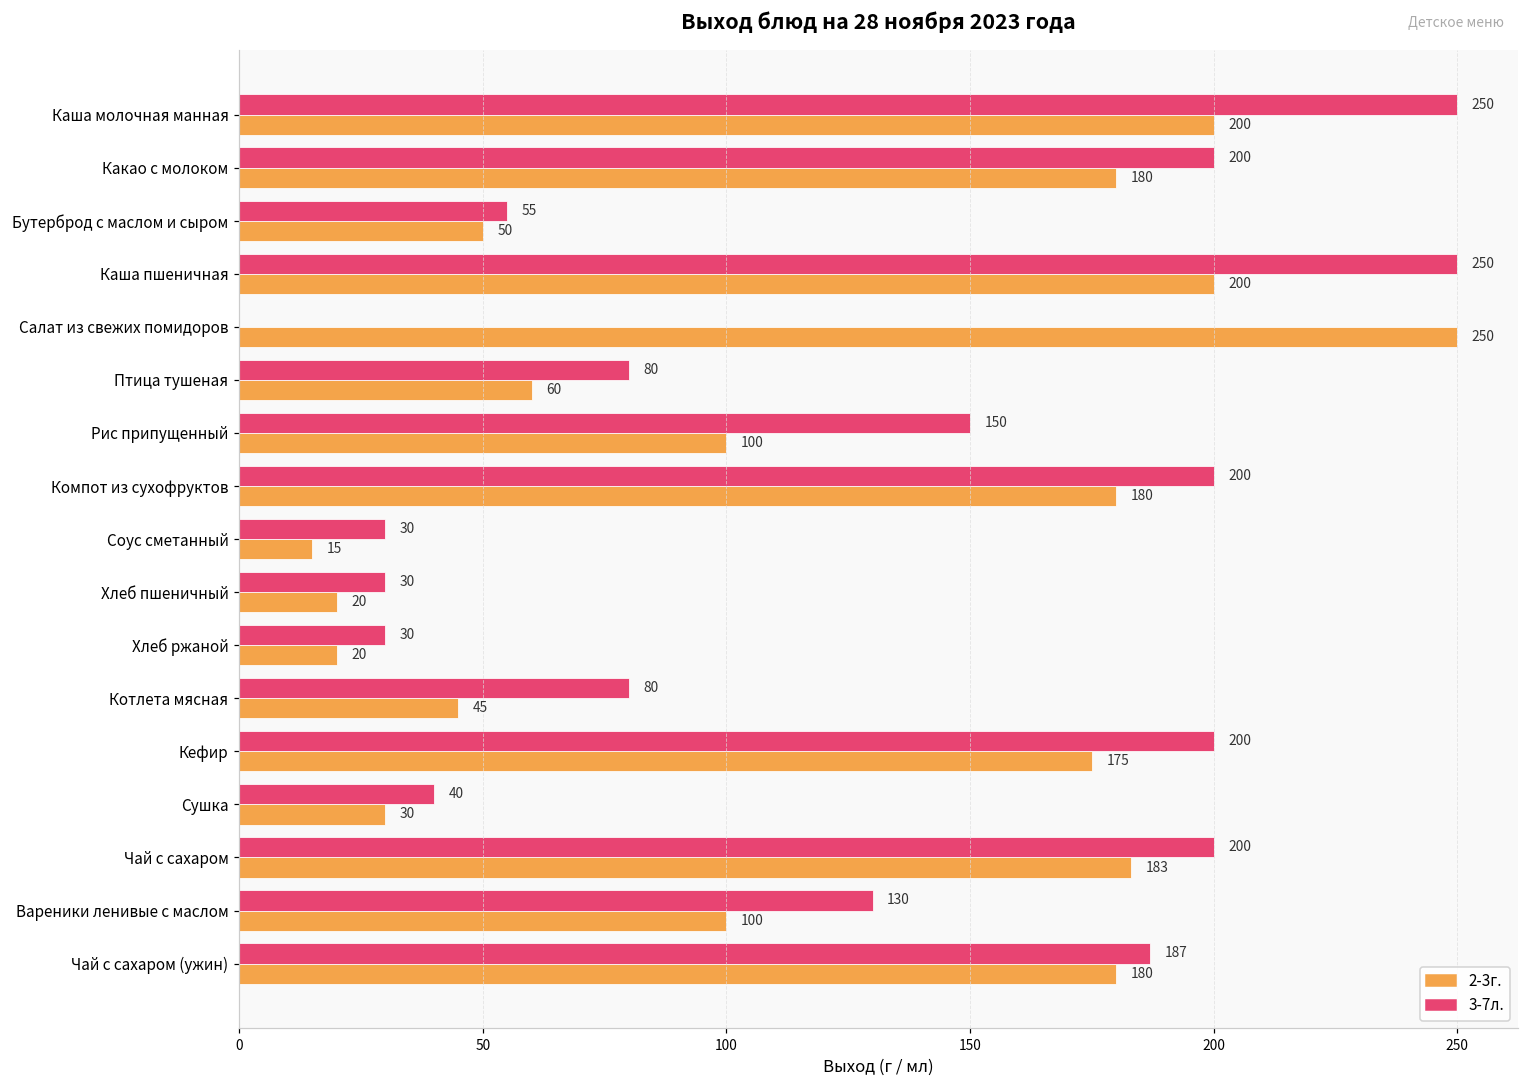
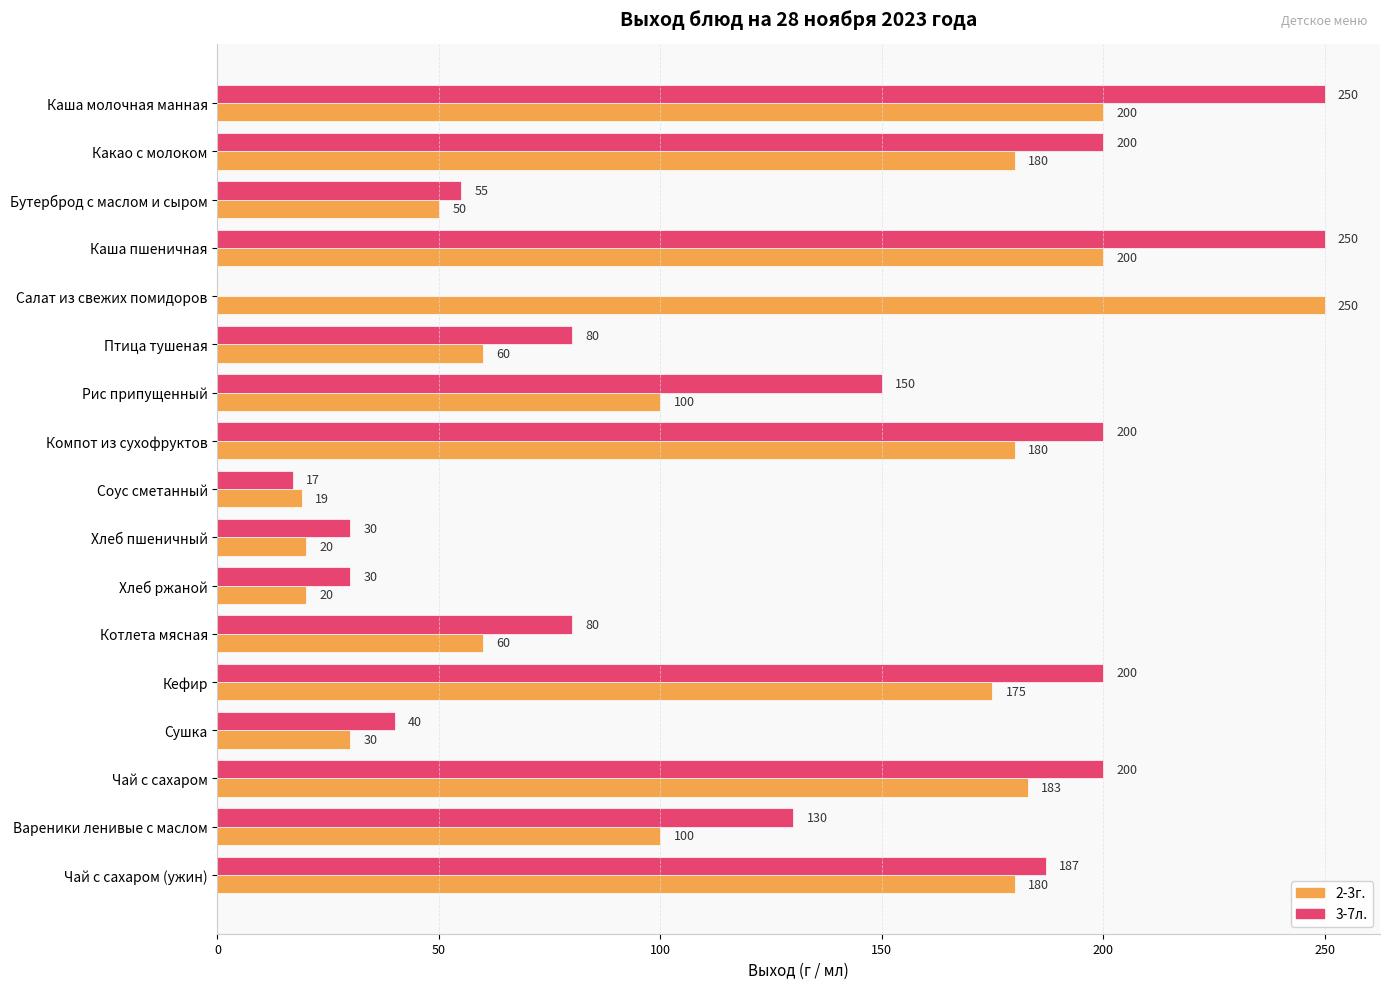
  {
    "2-3г.": {
      "Каша молочная манная": 200,
      "Какао с молоком": 180,
      "Бутерброд с маслом и сыром": 50,
      "Каша пшеничная": 200,
      "Салат из свежих помидоров": 250,
      "Птица тушеная": 60,
      "Рис припущенный": 100,
      "Компот из сухофруктов": 180,
-     "Соус сметанный": 15,
+     "Соус сметанный": 19,
      "Хлеб пшеничный": 20,
      "Хлеб ржаной": 20,
-     "Котлета мясная": 45,
+     "Котлета мясная": 60,
      "Кефир": 175,
      "Сушка": 30,
      "Чай с сахаром": 183,
      "Вареники ленивые с маслом": 100,
      "Чай с сахаром (ужин)": 180
    },
    "3-7л.": {
      "Каша молочная манная": 250,
      "Какао с молоком": 200,
      "Бутерброд с маслом и сыром": 55,
      "Каша пшеничная": 250,
      "Птица тушеная": 80,
      "Рис припущенный": 150,
      "Компот из сухофруктов": 200,
-     "Соус сметанный": 30,
+     "Соус сметанный": 17,
      "Хлеб пшеничный": 30,
      "Хлеб ржаной": 30,
      "Котлета мясная": 80,
      "Кефир": 200,
      "Сушка": 40,
      "Чай с сахаром": 200,
      "Вареники ленивые с маслом": 130,
      "Чай с сахаром (ужин)": 187
    }
  }
